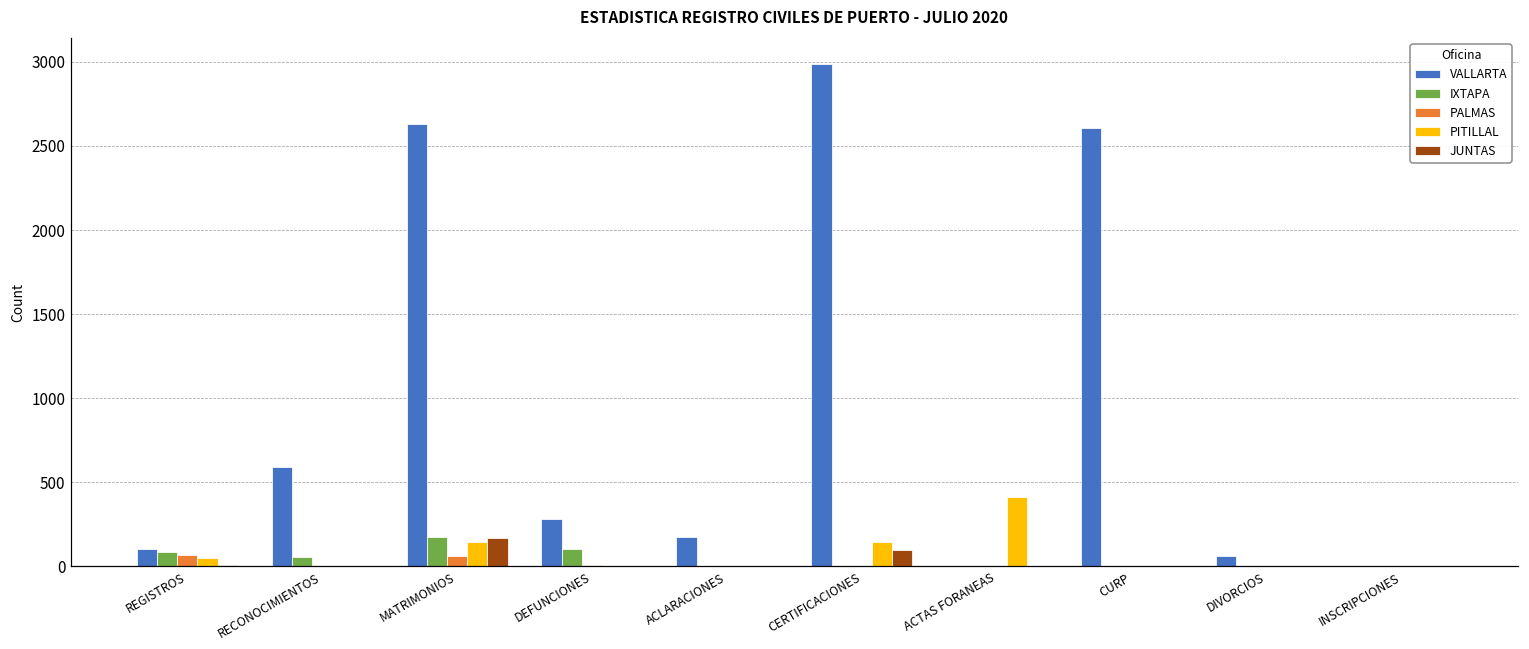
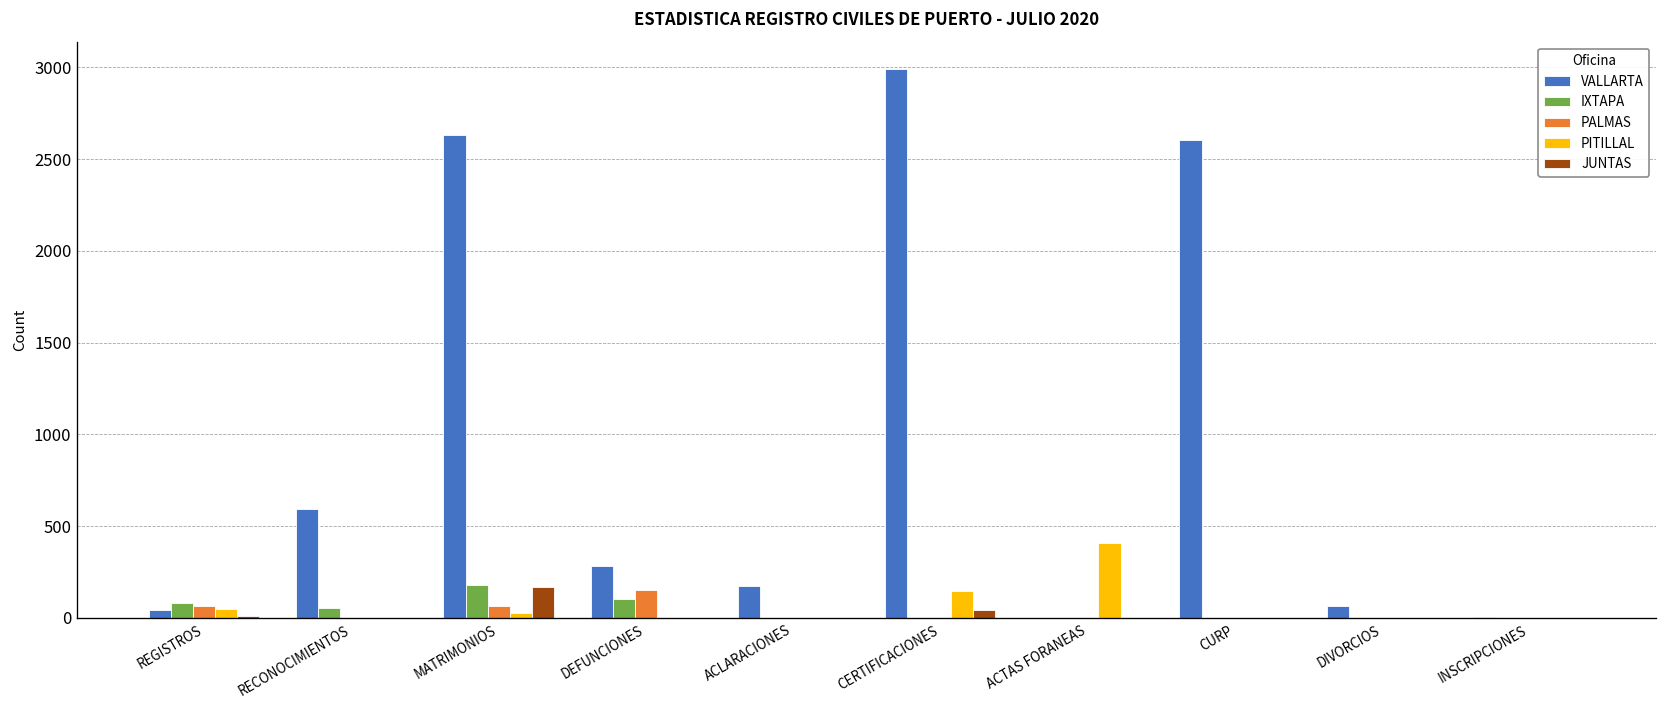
  {
    "VALLARTA": {
-     "REGISTROS": 100,
+     "REGISTROS": 40,
      "RECONOCIMIENTOS": 590,
      "MATRIMONIOS": 2630,
      "DEFUNCIONES": 280,
      "ACLARACIONES": 180,
      "CERTIFICACIONES": 2990,
      "ACTAS FORANEAS": 0,
      "CURP": 2610,
      "DIVORCIOS": 60
    },
    "IXTAPA": {
      "REGISTROS": 80,
      "RECONOCIMIENTOS": 50,
      "MATRIMONIOS": 180,
      "DEFUNCIONES": 100,
      "ACLARACIONES": 0,
      "CERTIFICACIONES": 0,
      "ACTAS FORANEAS": 0,
      "CURP": 0,
      "DIVORCIOS": 0,
      "INSCRIPCIONES": 0
    },
    "PALMAS": {
      "REGISTROS": 70,
      "RECONOCIMIENTOS": 0,
      "MATRIMONIOS": 60,
-     "DEFUNCIONES": 10,
+     "DEFUNCIONES": 150,
      "ACLARACIONES": 0,
      "CERTIFICACIONES": 0,
      "ACTAS FORANEAS": 0,
      "CURP": 0,
      "DIVORCIOS": 0,
      "INSCRIPCIONES": 0
    },
    "PITILLAL": {
      "REGISTROS": 50,
      "RECONOCIMIENTOS": 0,
-     "MATRIMONIOS": 150,
+     "MATRIMONIOS": 30,
      "DEFUNCIONES": 0,
      "ACLARACIONES": 0,
      "CERTIFICACIONES": 140,
      "ACTAS FORANEAS": 410,
      "CURP": 0,
      "DIVORCIOS": 0,
      "INSCRIPCIONES": 0
    },
    "JUNTAS": {
      "RECONOCIMIENTOS": 0,
      "MATRIMONIOS": 170,
      "DEFUNCIONES": 0,
      "ACLARACIONES": 0,
-     "CERTIFICACIONES": 100,
+     "CERTIFICACIONES": 40,
      "ACTAS FORANEAS": 0,
      "CURP": 0,
      "DIVORCIOS": 0,
      "INSCRIPCIONES": 0
    }
  }
